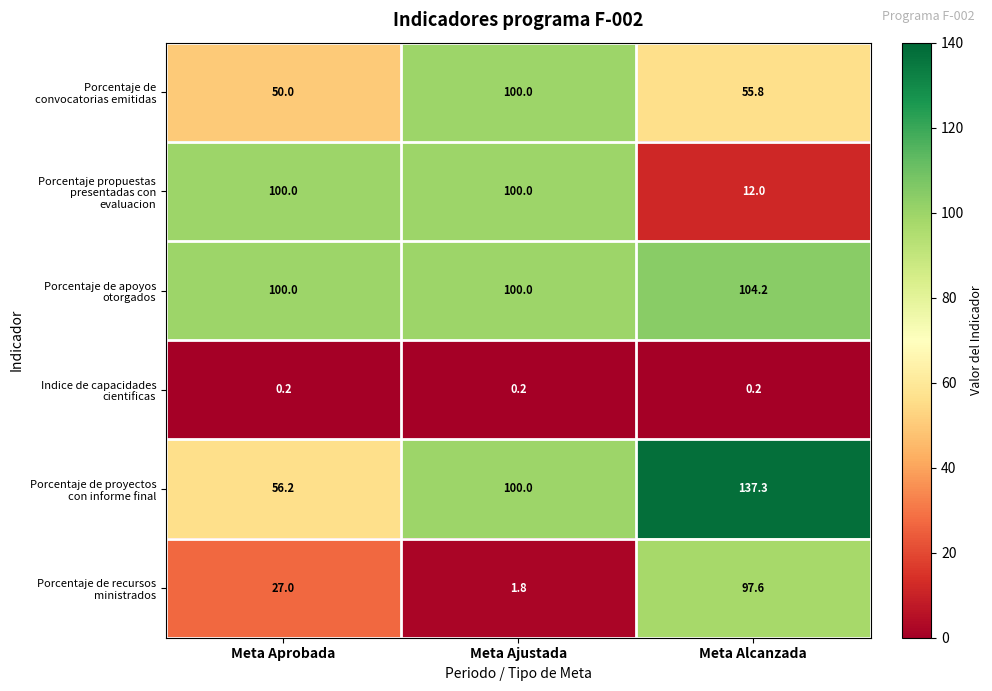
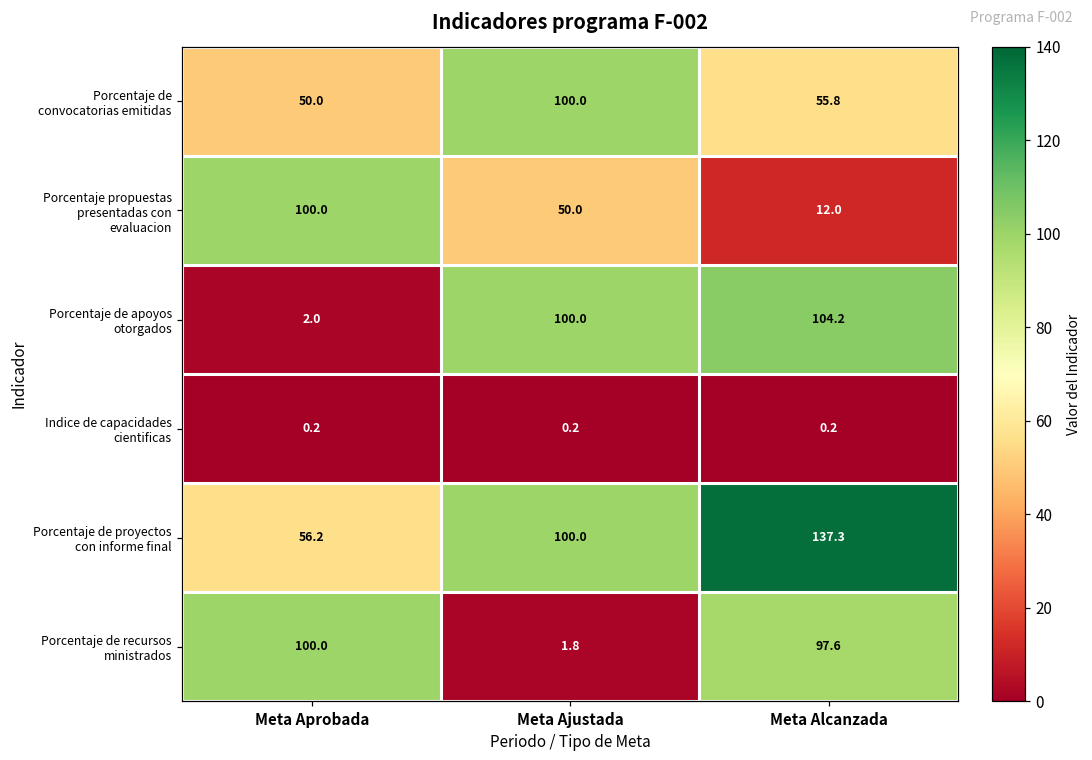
  {
    "Porcentaje de convocatorias emitidas": {
      "Meta Aprobada": 50.0,
      "Meta Ajustada": 100.0,
      "Meta Alcanzada": 55.8
    },
    "Porcentaje propuestas presentadas con evaluacion": {
      "Meta Aprobada": 100.0,
-     "Meta Ajustada": 100.0,
+     "Meta Ajustada": 50.0,
      "Meta Alcanzada": 12.0
    },
    "Porcentaje de apoyos otorgados": {
-     "Meta Aprobada": 100.0,
+     "Meta Aprobada": 2.0,
      "Meta Ajustada": 100.0,
      "Meta Alcanzada": 104.2
    },
    "Indice de capacidades cientificas": {
      "Meta Aprobada": 0.2,
      "Meta Ajustada": 0.2,
      "Meta Alcanzada": 0.2
    },
    "Porcentaje de proyectos con informe final": {
      "Meta Aprobada": 56.2,
      "Meta Ajustada": 100.0,
      "Meta Alcanzada": 137.3
    },
    "Porcentaje de recursos ministrados": {
-     "Meta Aprobada": 27.0,
+     "Meta Aprobada": 100.0,
      "Meta Ajustada": 1.8,
      "Meta Alcanzada": 97.6
    }
  }
